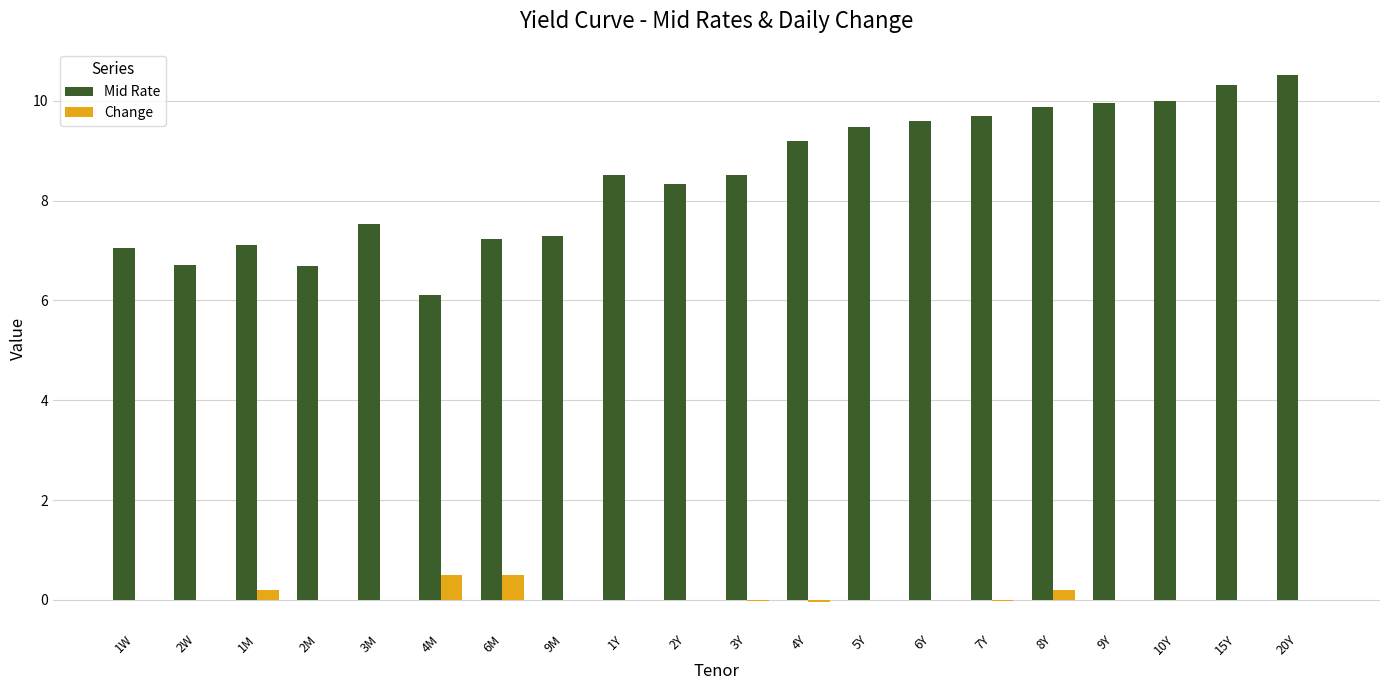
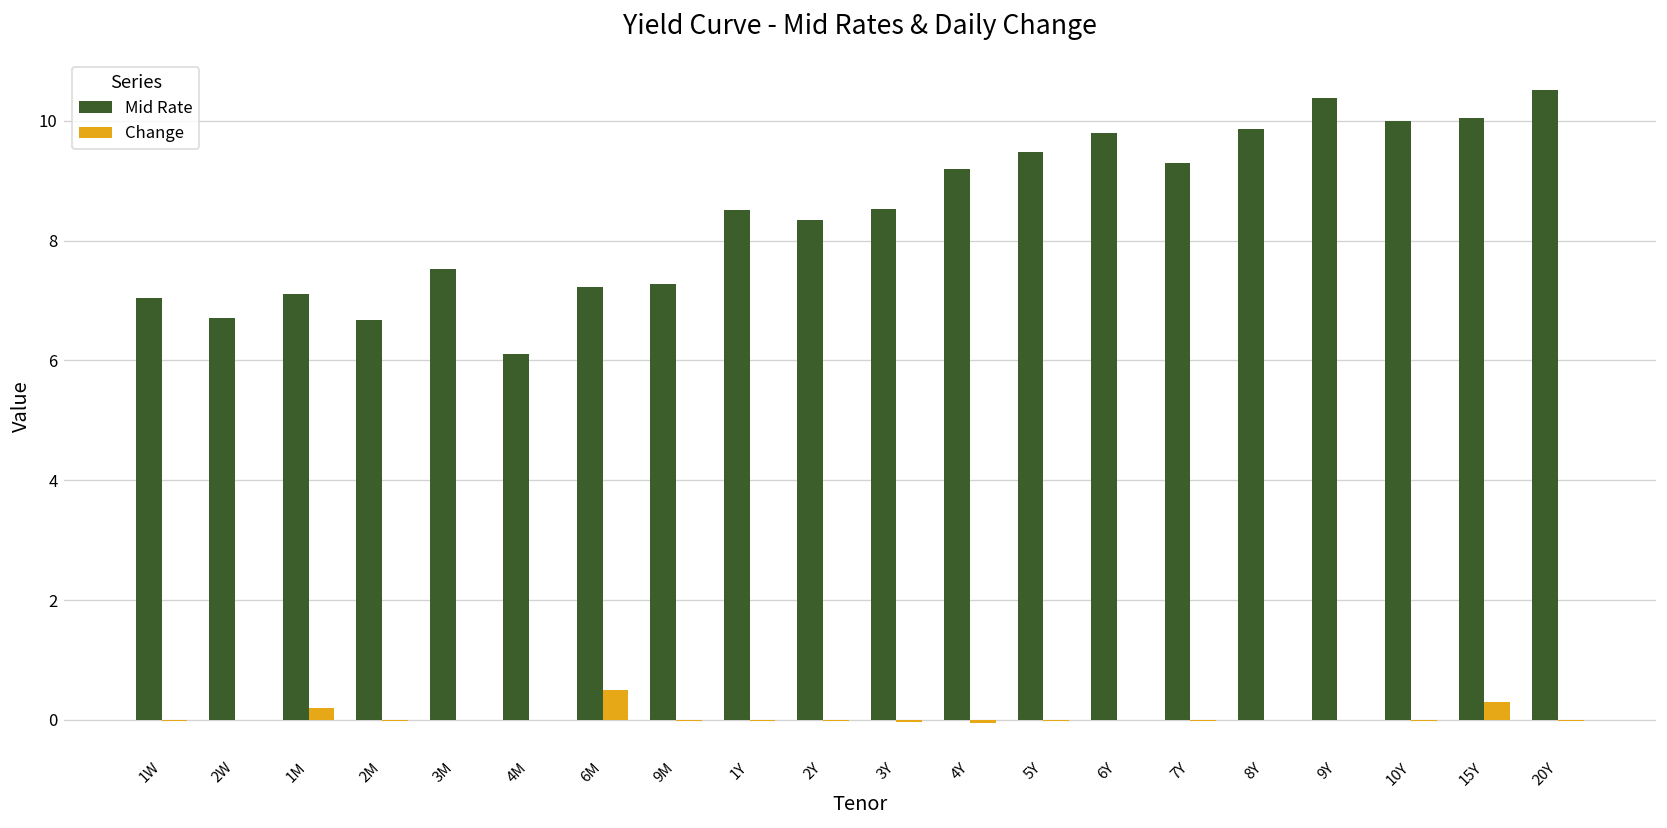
  {
    "Mid Rate": {
      "1W": 7.1,
      "2W": 6.7,
      "1M": 7.1,
      "2M": 6.7,
      "3M": 7.5,
      "4M": 6.1,
      "6M": 7.2,
      "9M": 7.3,
      "1Y": 8.5,
      "2Y": 8.3,
      "3Y": 8.5,
      "4Y": 9.2,
      "5Y": 9.5,
-     "6Y": 9.6,
-     "7Y": 9.7,
+     "6Y": 9.8,
+     "7Y": 9.3,
      "8Y": 9.9,
-     "9Y": 10.0,
+     "9Y": 10.4,
      "10Y": 10.0,
-     "15Y": 10.3,
+     "15Y": 10.0,
      "20Y": 10.5
    },
    "Change": {
      "2W": 0.0,
      "1M": 0.2,
      "3M": 0.0,
-     "4M": 0.5,
+     "4M": 0.0,
      "6M": 0.5,
      "6Y": 0.0,
-     "8Y": 0.2,
+     "8Y": 0.0,
      "9Y": 0.0,
-     "15Y": 0.0
+     "15Y": 0.3
    }
  }
